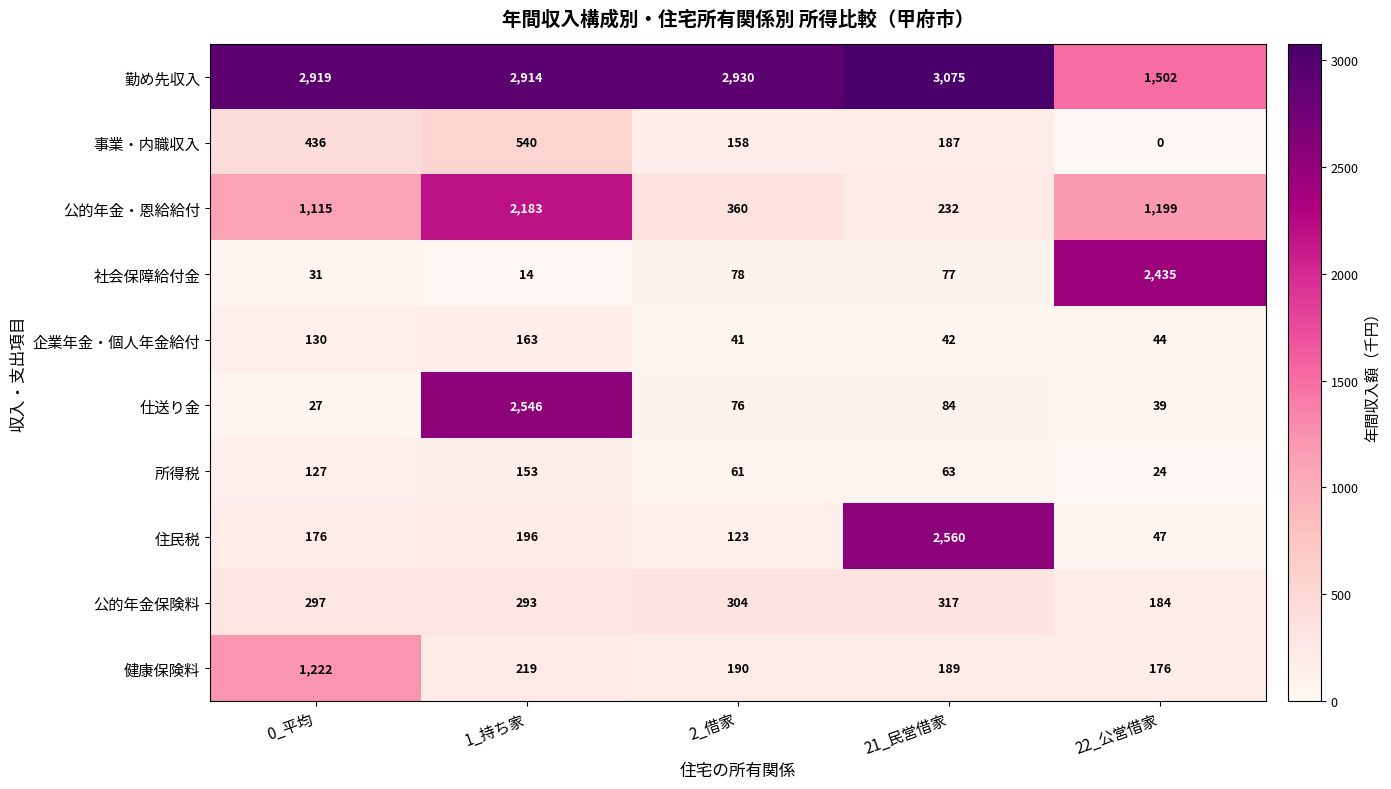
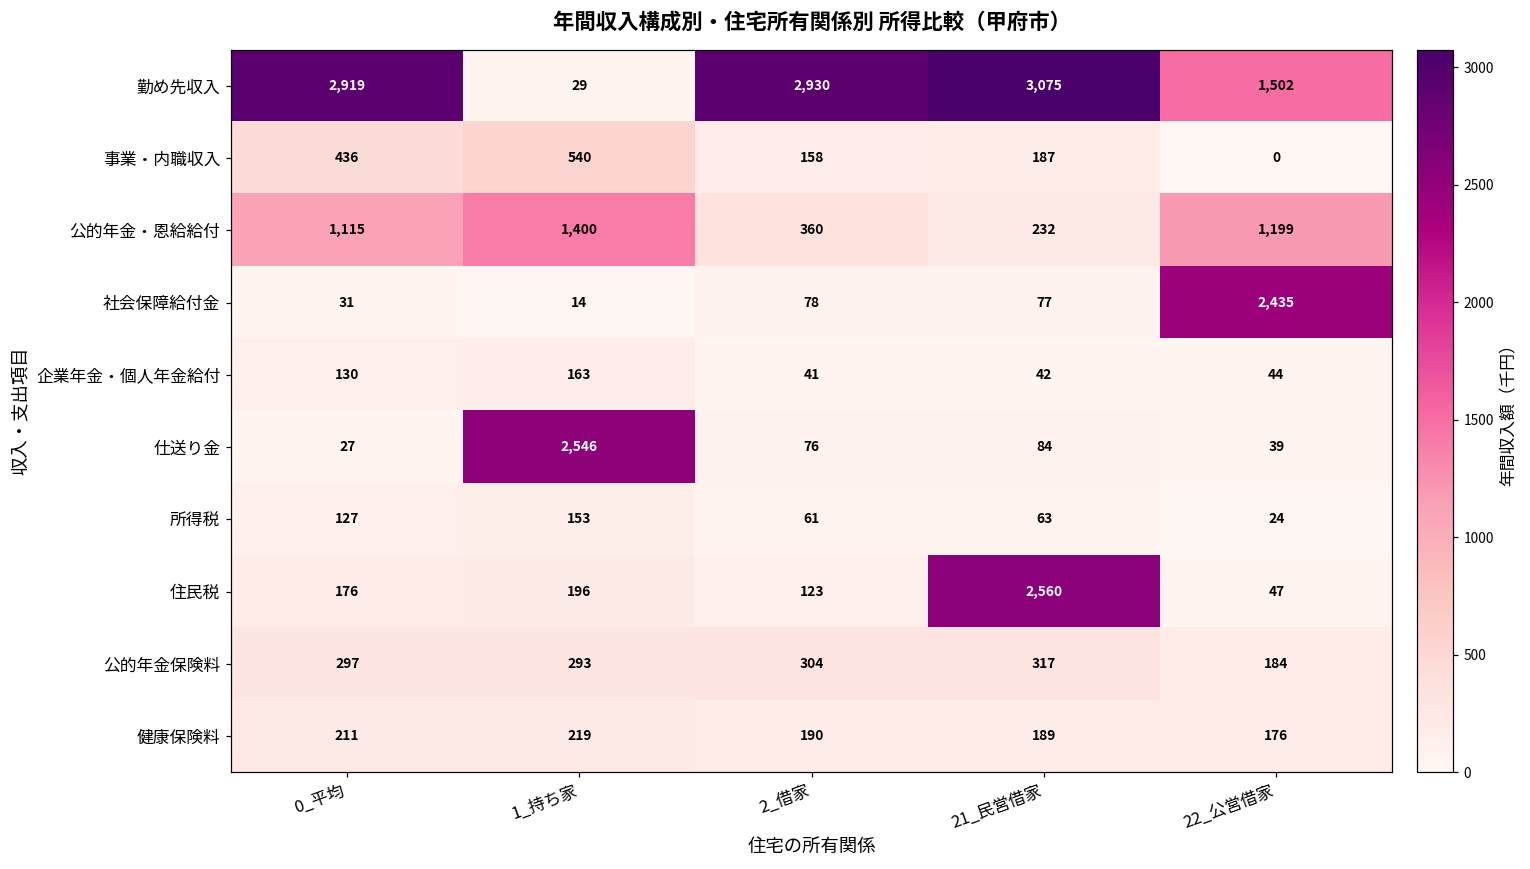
  {
    "勤め先収入": {
      "0_平均": "2,919",
-     "1_持ち家": "2,914",
+     "1_持ち家": "29",
      "2_借家": "2,930",
      "21_民営借家": "3,075",
      "22_公営借家": "1,502"
    },
    "事業・内職収入": {
      "0_平均": "436",
      "1_持ち家": "540",
      "2_借家": "158",
      "21_民営借家": "187",
      "22_公営借家": "0"
    },
    "公的年金・恩給給付": {
      "0_平均": "1,115",
-     "1_持ち家": "2,183",
+     "1_持ち家": "1,400",
      "2_借家": "360",
      "21_民営借家": "232",
      "22_公営借家": "1,199"
    },
    "社会保障給付金": {
      "0_平均": "31",
      "1_持ち家": "14",
      "2_借家": "78",
      "21_民営借家": "77",
      "22_公営借家": "2,435"
    },
    "企業年金・個人年金給付": {
      "0_平均": "130",
      "1_持ち家": "163",
      "2_借家": "41",
      "21_民営借家": "42",
      "22_公営借家": "44"
    },
    "仕送り金": {
      "0_平均": "27",
      "1_持ち家": "2,546",
      "2_借家": "76",
      "21_民営借家": "84",
      "22_公営借家": "39"
    },
    "所得税": {
      "0_平均": "127",
      "1_持ち家": "153",
      "2_借家": "61",
      "21_民営借家": "63",
      "22_公営借家": "24"
    },
    "住民税": {
      "0_平均": "176",
      "1_持ち家": "196",
      "2_借家": "123",
      "21_民営借家": "2,560",
      "22_公営借家": "47"
    },
    "公的年金保険料": {
      "0_平均": "297",
      "1_持ち家": "293",
      "2_借家": "304",
      "21_民営借家": "317",
      "22_公営借家": "184"
    },
    "健康保険料": {
-     "0_平均": "1,222",
+     "0_平均": "211",
      "1_持ち家": "219",
      "2_借家": "190",
      "21_民営借家": "189",
      "22_公営借家": "176"
    }
  }
